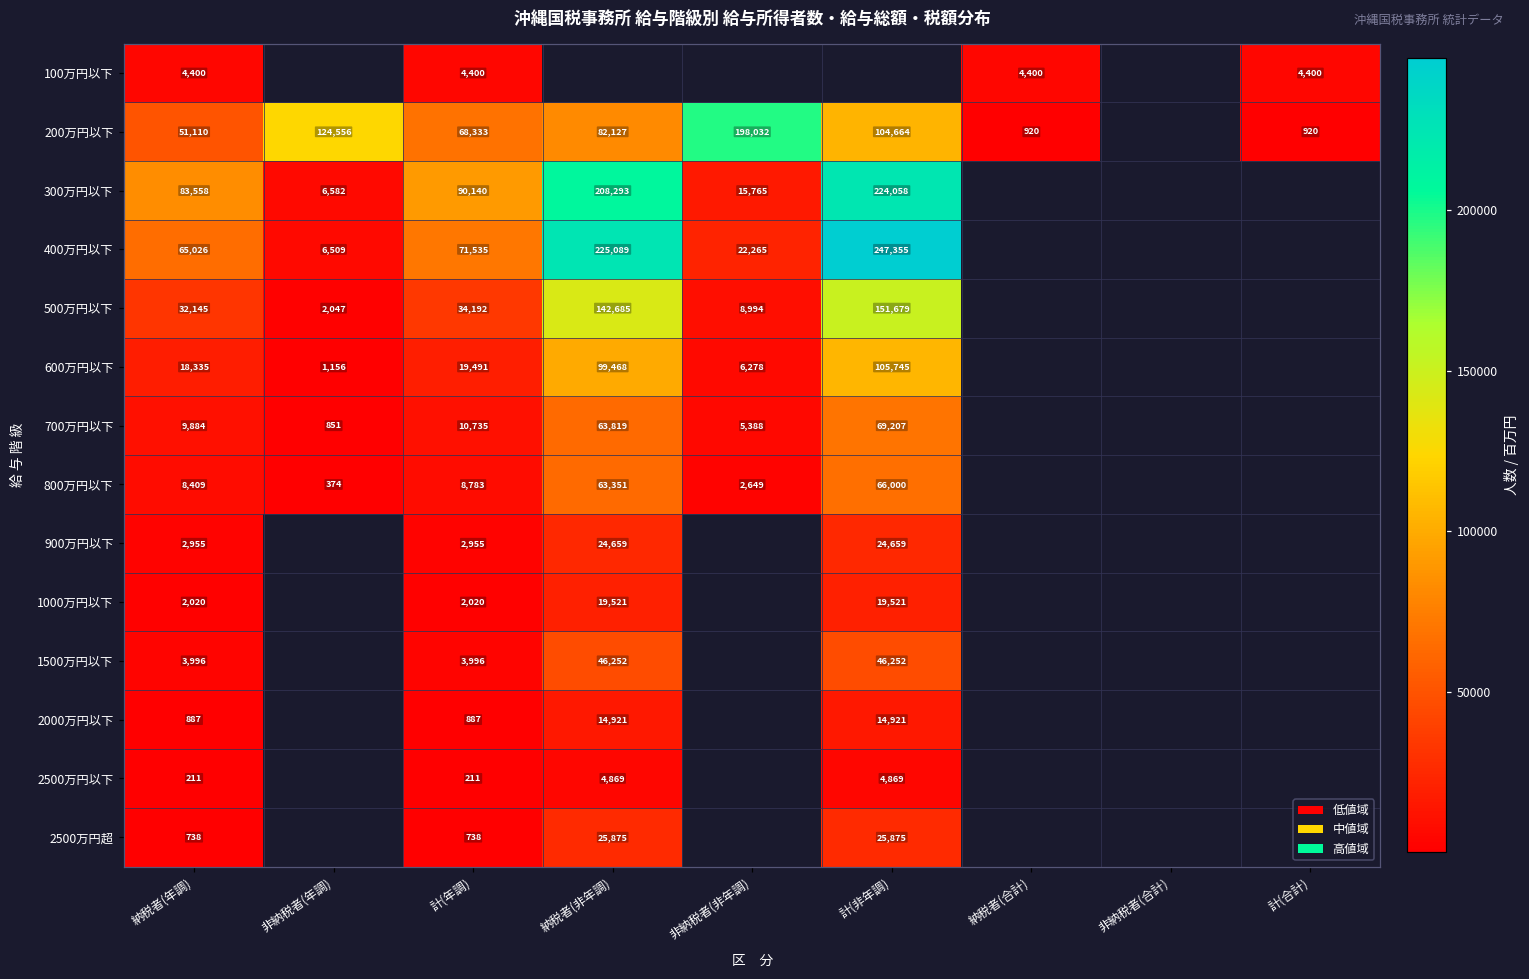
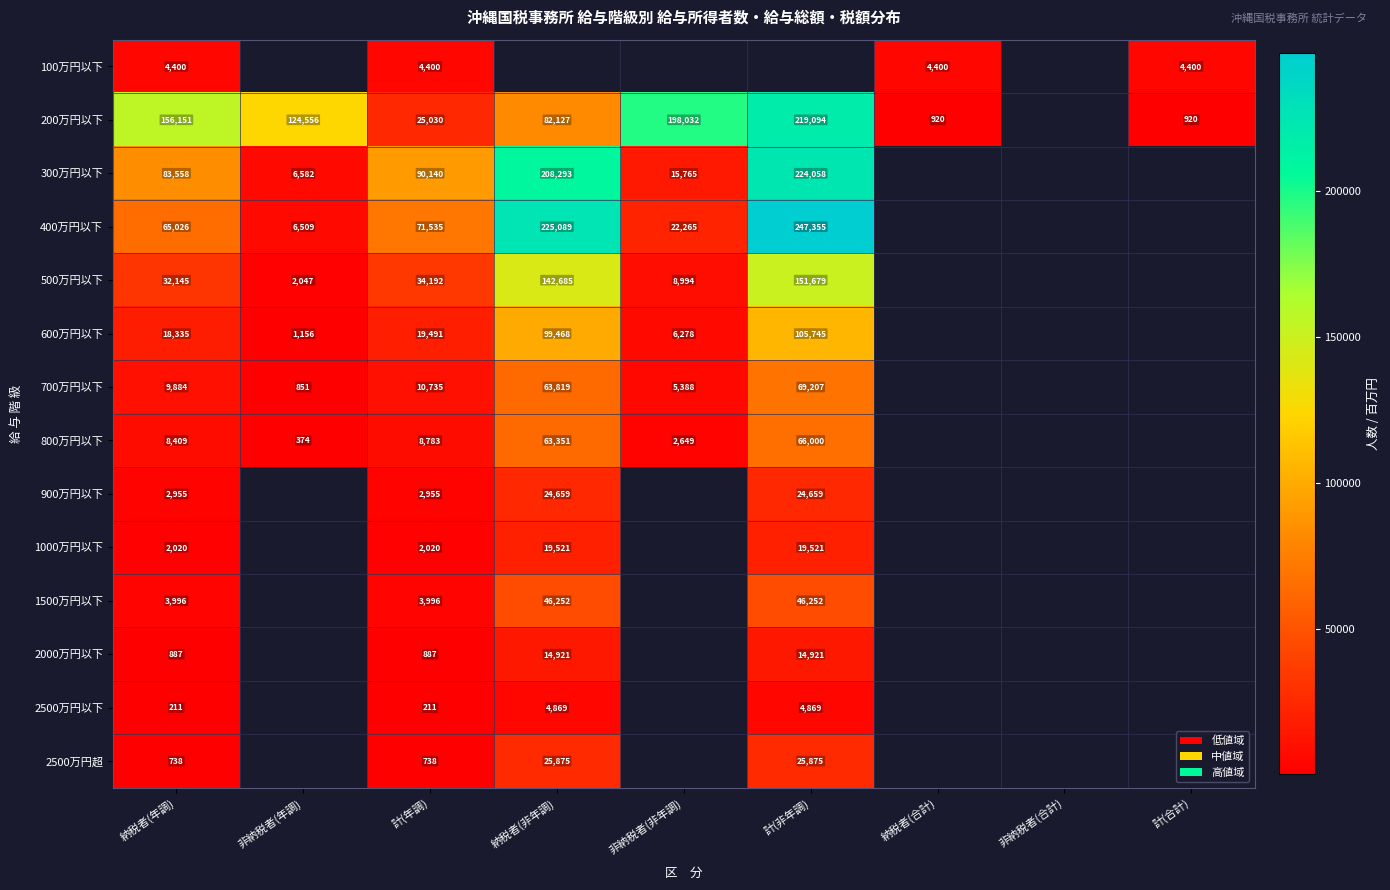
  {
    "200万円以下": {
-     "納税者(年調)": "51,110",
-     "計(年調)": "68,333",
-     "計(非年調)": "104,664"
+     "納税者(年調)": "156,151",
+     "計(年調)": "25,030",
+     "計(非年調)": "219,094"
    }
  }
